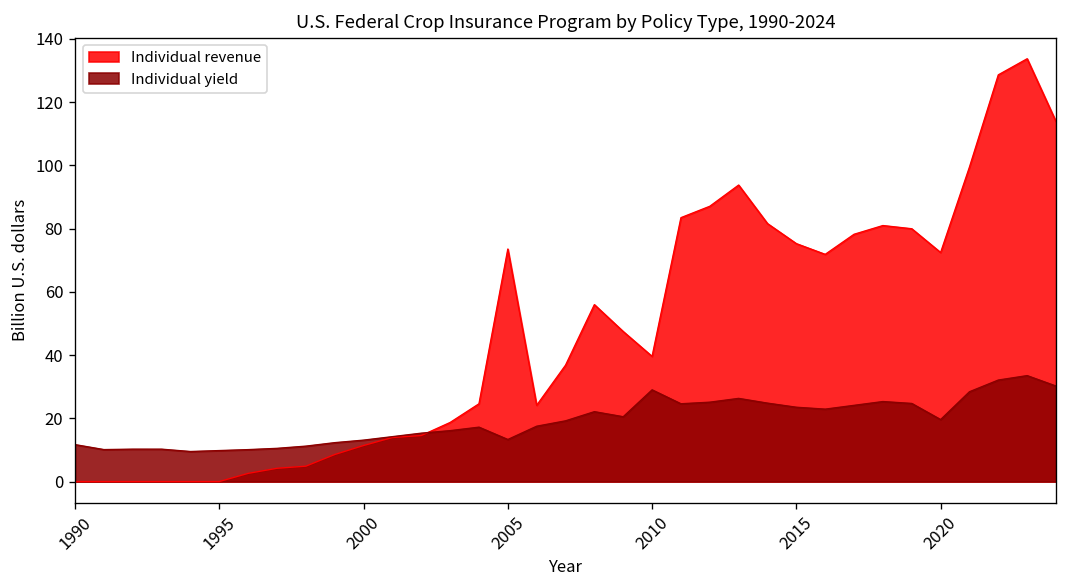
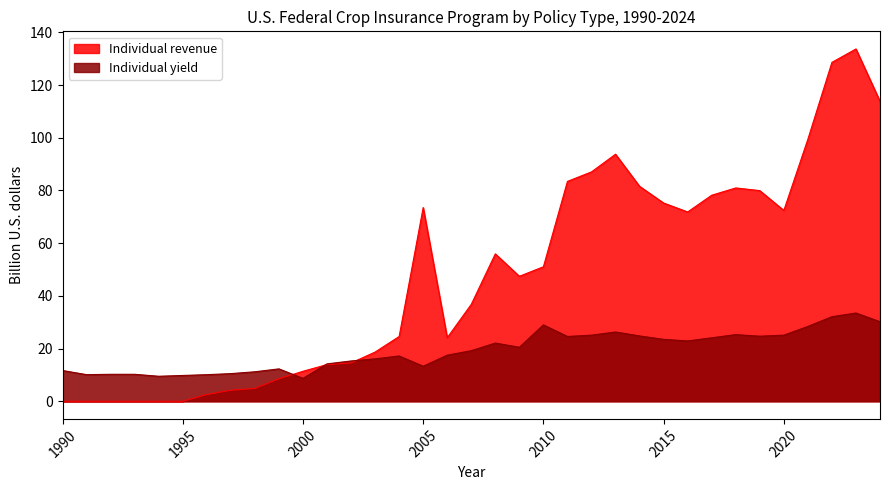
  {
    "Individual revenue": {
      "1990": 0,
      "1995": 0,
      "2000": 11,
      "2005": 74,
-     "2010": 40,
+     "2010": 51,
      "2015": 75,
      "2020": 72
    },
    "Individual yield": {
      "1990": 12,
      "1995": 10,
-     "2000": 13,
+     "2000": 9,
      "2005": 13,
      "2010": 29,
      "2015": 24,
-     "2020": 20
+     "2020": 25
    }
  }
